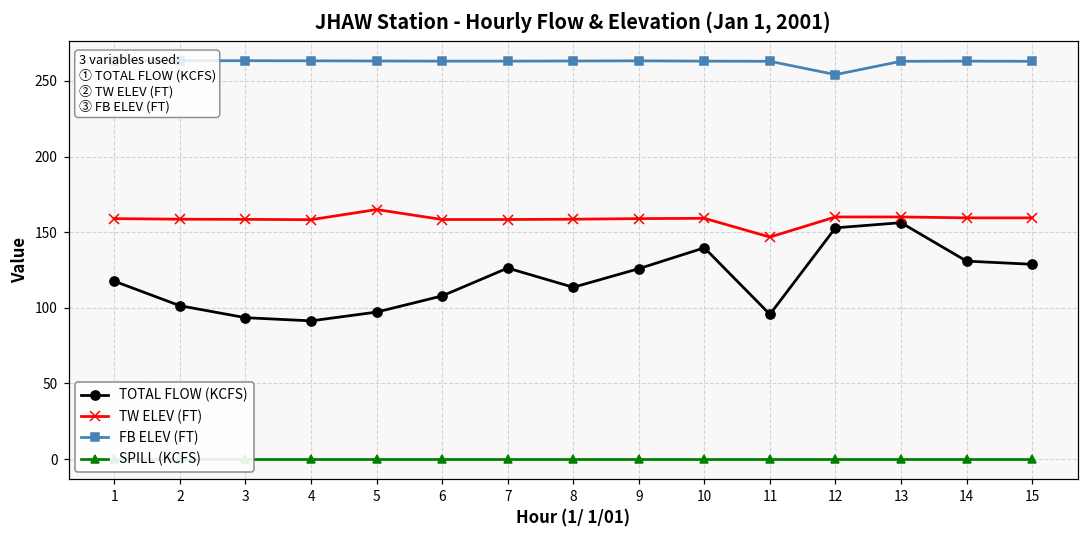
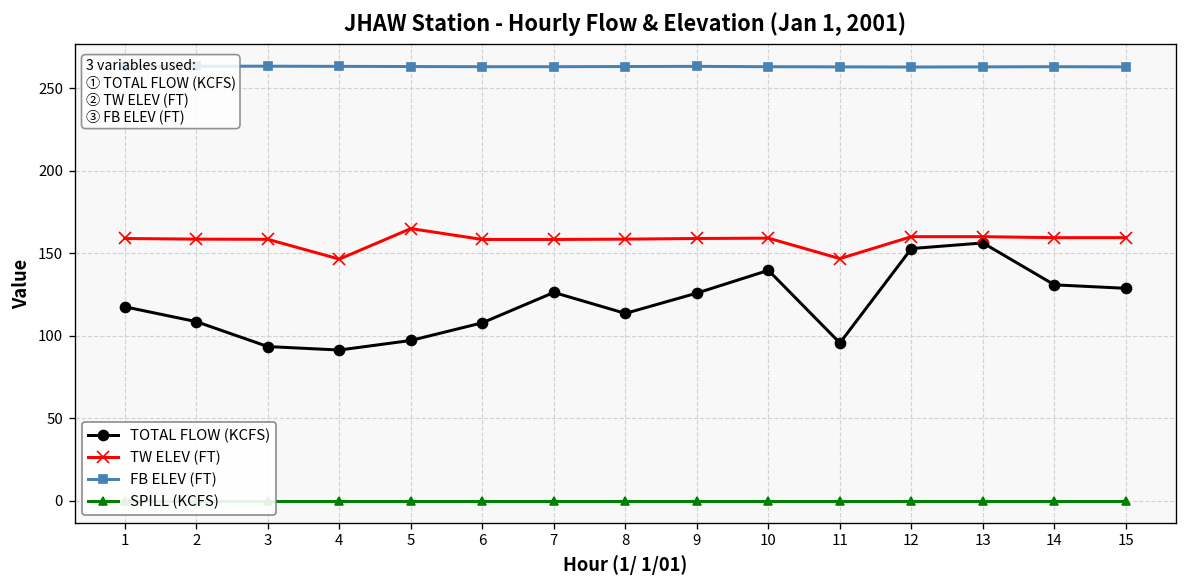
  {
    "TOTAL FLOW (KCFS)": {
      "1": 118,
-     "2": 101,
+     "2": 109,
      "3": 94,
      "4": 91,
      "5": 97,
      "6": 108,
      "7": 126,
      "8": 114,
      "9": 126,
      "10": 140,
      "11": 96,
      "12": 153,
      "13": 156,
      "14": 131,
      "15": 129
    },
    "TW ELEV (FT)": {
      "1": 159,
      "2": 159,
      "3": 159,
-     "4": 158,
+     "4": 147,
      "5": 165,
      "6": 158,
      "7": 158,
      "8": 159,
      "9": 159,
      "10": 159,
      "11": 147,
      "12": 160,
      "13": 160,
      "14": 160,
      "15": 160
    },
    "FB ELEV (FT)": {
      "3": 263,
      "4": 263,
      "5": 263,
      "6": 263,
      "7": 263,
      "8": 263,
      "9": 263,
      "10": 263,
      "11": 263,
-     "12": 254,
+     "12": 263,
      "13": 263,
      "14": 263,
      "15": 263
    },
    "SPILL (KCFS)": {
      "4": 0,
      "5": 0,
      "6": 0,
      "7": 0,
      "8": 0,
      "9": 0,
      "10": 0,
      "11": 0,
      "12": 0,
      "13": 0,
      "14": 0,
      "15": 0
    }
  }
